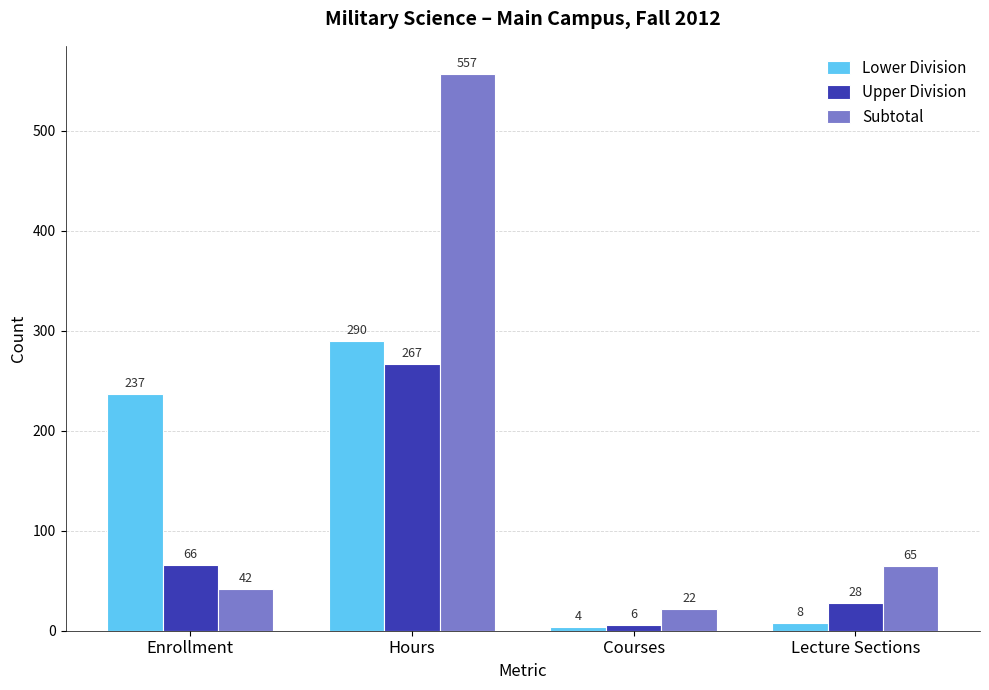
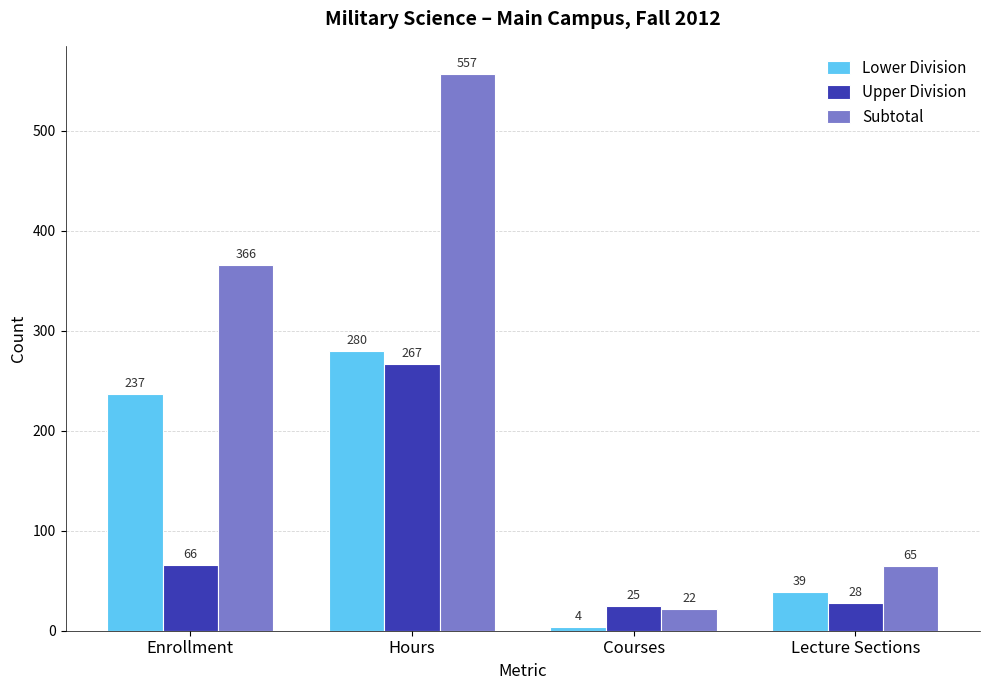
  {
    "Lower Division": {
      "Enrollment": 237,
-     "Hours": 290,
+     "Hours": 280,
      "Courses": 4,
-     "Lecture Sections": 8
+     "Lecture Sections": 39
    },
    "Upper Division": {
      "Enrollment": 66,
      "Hours": 267,
-     "Courses": 6,
+     "Courses": 25,
      "Lecture Sections": 28
    },
    "Subtotal": {
-     "Enrollment": 42,
+     "Enrollment": 366,
      "Hours": 557,
      "Courses": 22,
      "Lecture Sections": 65
    }
  }
